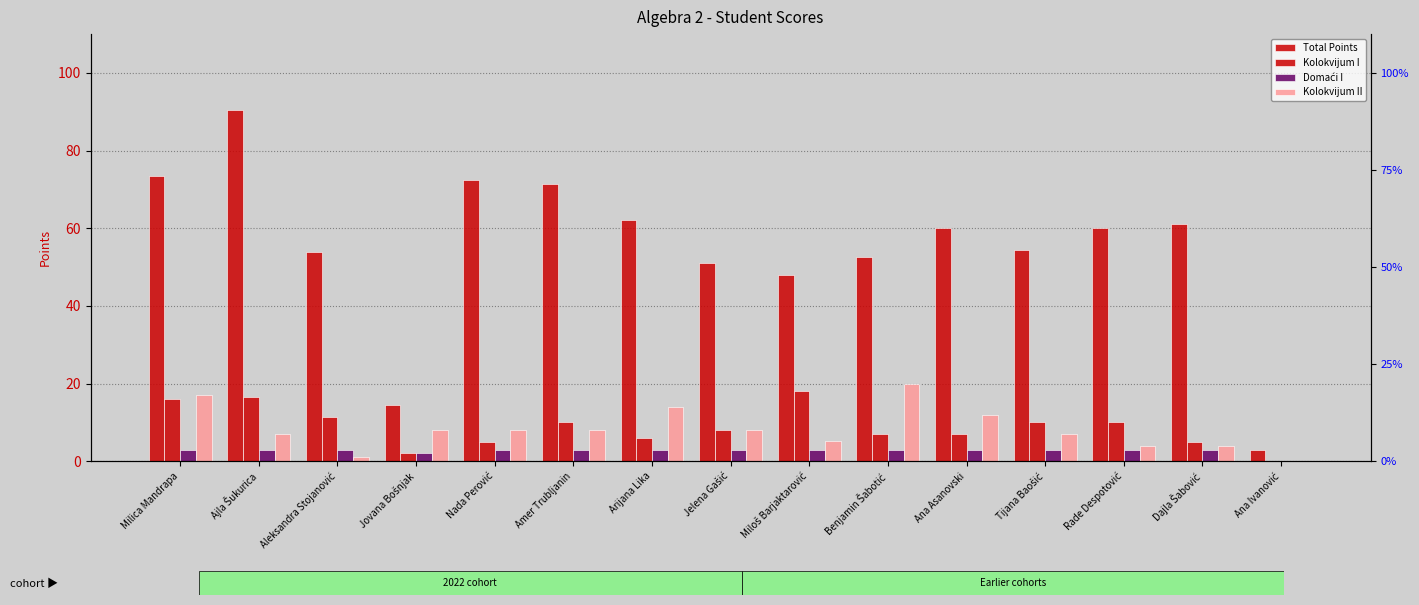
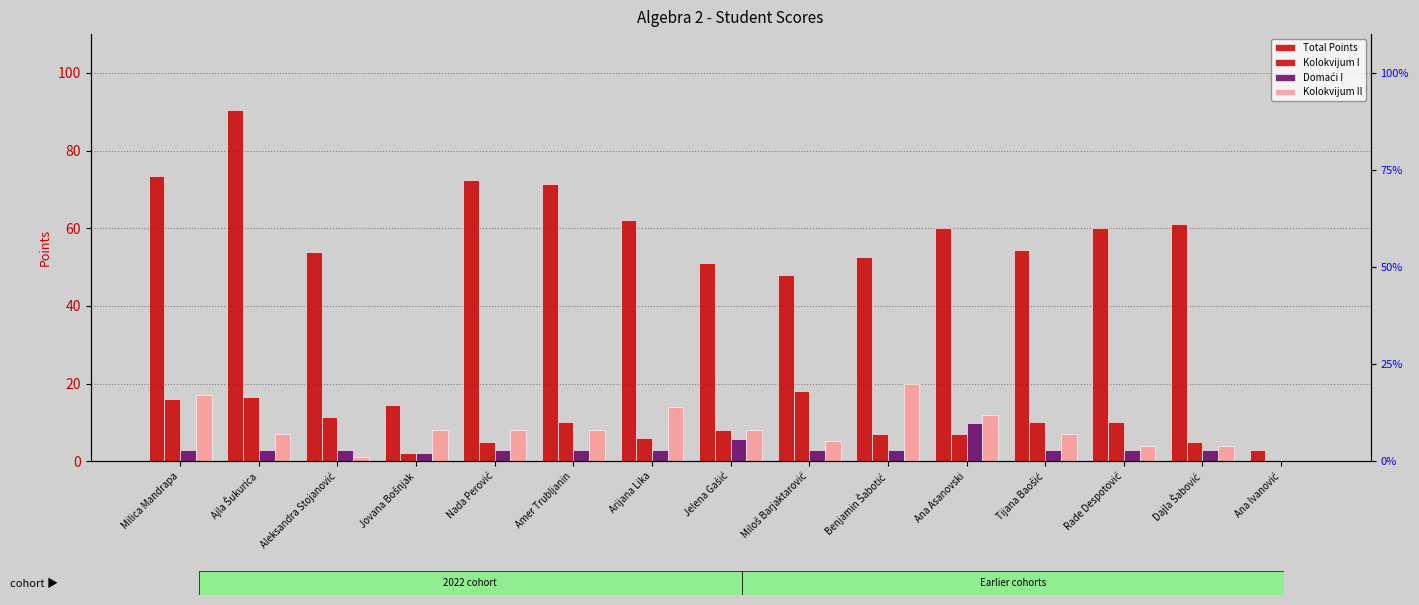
  {
    "Domaći I": {
      "Milica Mandrapa": 3,
      "Ajla Šukurica": 3,
      "Aleksandra Stojanović": 3,
      "Jovana Bošnjak": 2,
      "Nada Perović": 3,
      "Amer Trubljanin": 3,
      "Arijana Lika": 3,
-     "Jelena Gašić": 3,
+     "Jelena Gašić": 6,
      "Miloš Barjaktarović": 3,
      "Benjamin Šabotić": 3,
-     "Ana Asanovski": 3,
+     "Ana Asanovski": 10,
      "Tijana Baošić": 3,
      "Rade Despotović": 3,
      "Dajla Šabović": 3,
      "Ana Ivanović": 0
    },
    "Kolokvijum II": {
      "Milica Mandrapa": 17,
      "Ajla Šukurica": 7,
      "Aleksandra Stojanović": 1,
      "Jovana Bošnjak": 8,
      "Nada Perović": 8,
      "Amer Trubljanin": 8,
      "Arijana Lika": 14,
      "Jelena Gašić": 8,
      "Miloš Barjaktarović": 5,
      "Benjamin Šabotić": 20,
      "Ana Asanovski": 12,
      "Tijana Baošić": 7,
      "Rade Despotović": 4,
      "Dajla Šabović": 4,
      "Ana Ivanović": 0
    }
  }
